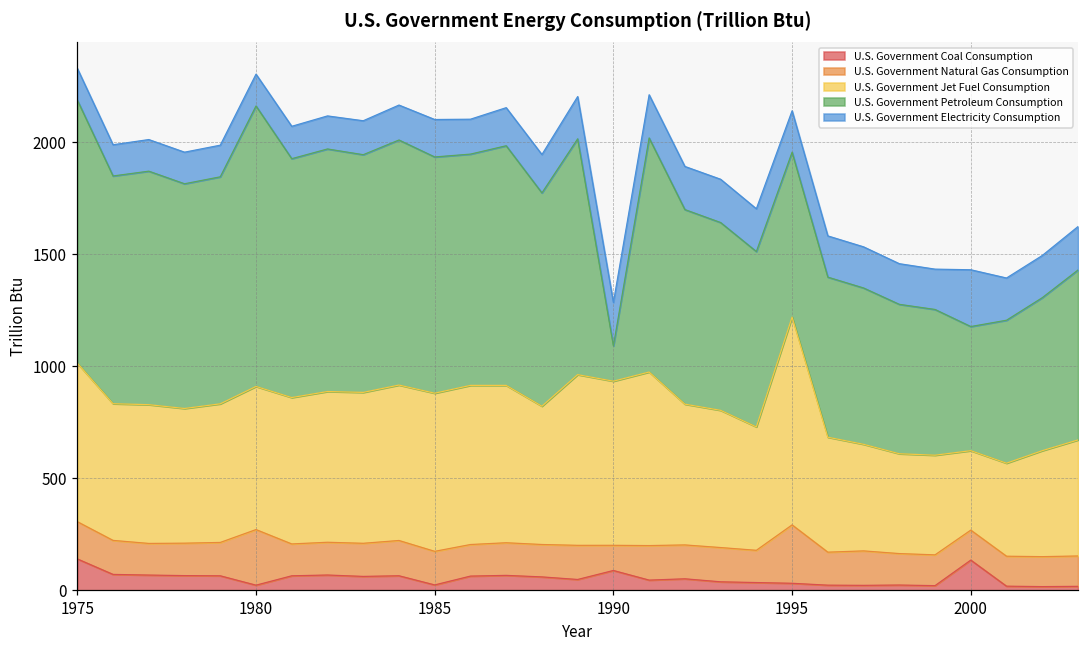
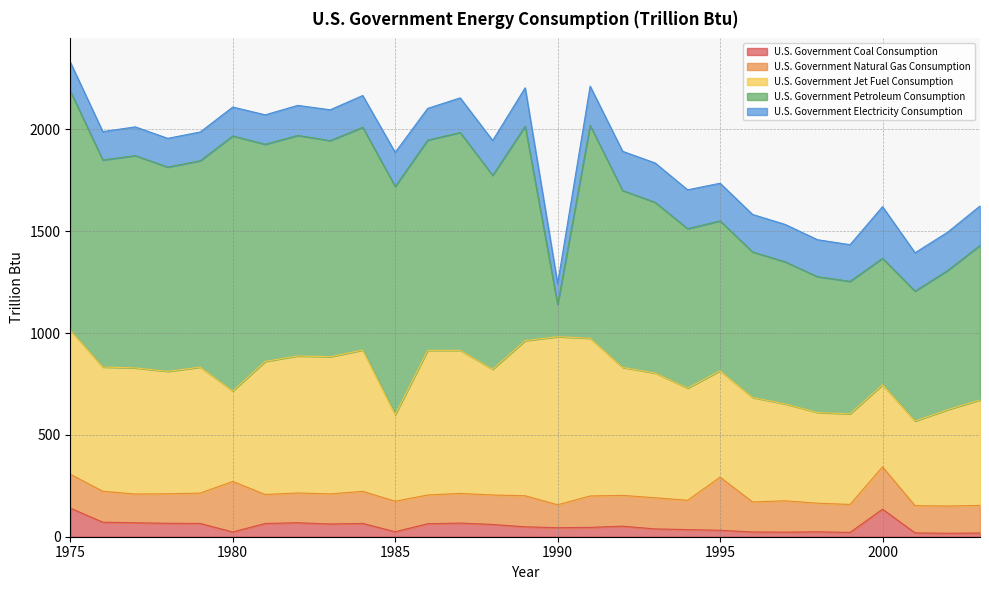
  {
    "U.S. Government Coal Consumption": {
      "1975": 140,
      "1980": 20,
      "1985": 20,
-     "1990": 90,
+     "1990": 40,
      "1995": 30,
      "2000": 140
    },
    "U.S. Government Natural Gas Consumption": {
      "1975": 170,
      "1980": 250,
      "1985": 150,
      "1990": 110,
      "1995": 260,
-     "2000": 130
+     "2000": 210
    },
    "U.S. Government Jet Fuel Consumption": {
      "1975": 710,
-     "1980": 640,
-     "1985": 710,
-     "1990": 730,
-     "1995": 930,
-     "2000": 350
+     "1980": 440,
+     "1985": 420,
+     "1990": 830,
+     "1995": 520,
+     "2000": 400
    },
    "U.S. Government Petroleum Consumption": {
      "1975": 1170,
      "1980": 1250,
-     "1985": 1050,
+     "1985": 1120,
      "1990": 160,
      "1995": 740,
-     "2000": 550
+     "2000": 620
    },
    "U.S. Government Electricity Consumption": {
      "1975": 140,
      "1980": 140,
      "1985": 170,
-     "1990": 190,
+     "1990": 100,
      "1995": 180,
      "2000": 250
    }
  }
